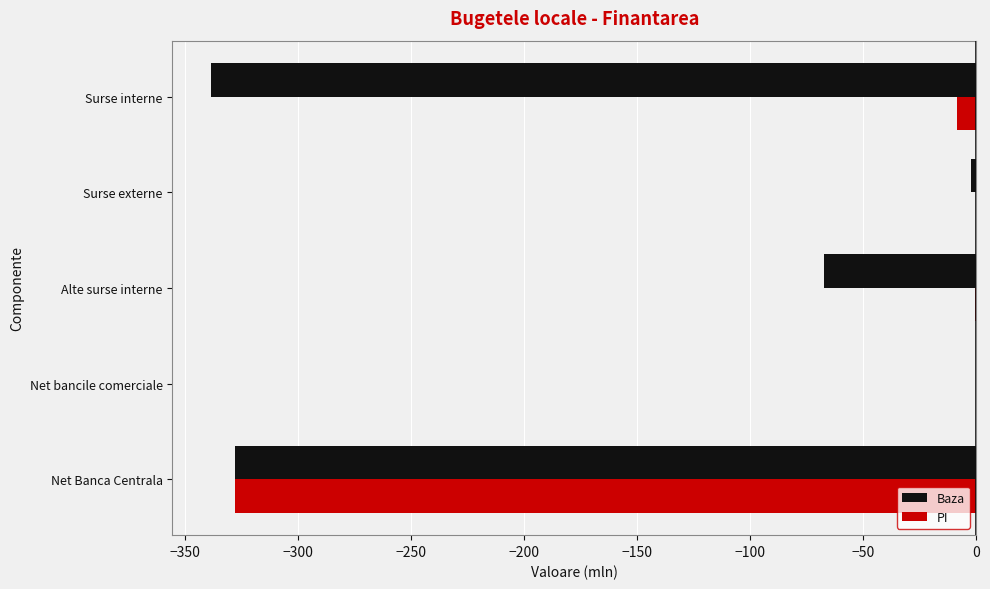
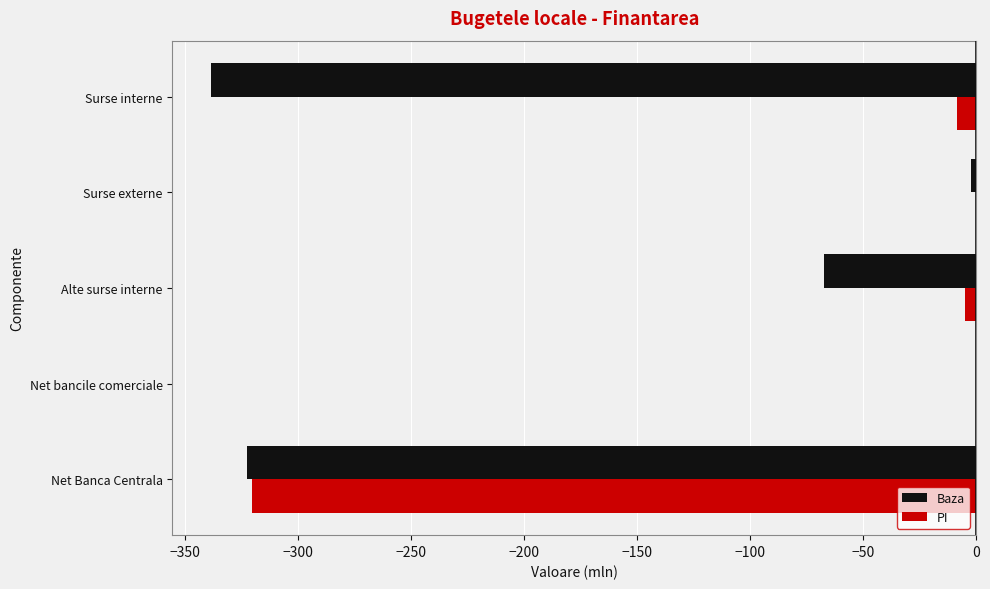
  {
    "Baza": {
      "Surse interne": -339,
      "Surse externe": -2,
      "Alte surse interne": -67,
      "Net bancile comerciale": 0,
-     "Net Banca Centrala": -328
+     "Net Banca Centrala": -323
    },
    "PI": {
      "Surse interne": -9,
      "Surse externe": 0,
-     "Alte surse interne": -1,
+     "Alte surse interne": -5,
      "Net bancile comerciale": 0,
-     "Net Banca Centrala": -328
+     "Net Banca Centrala": -320
    }
  }
